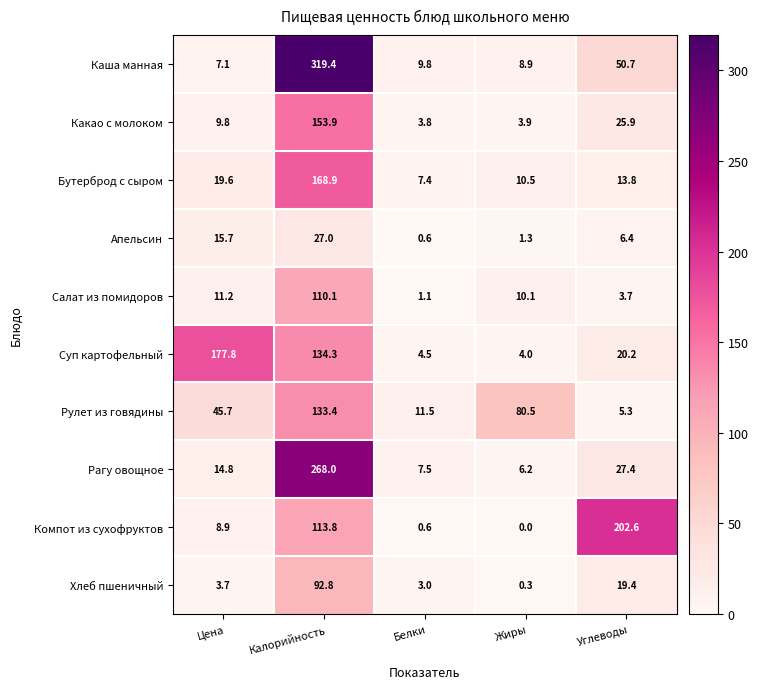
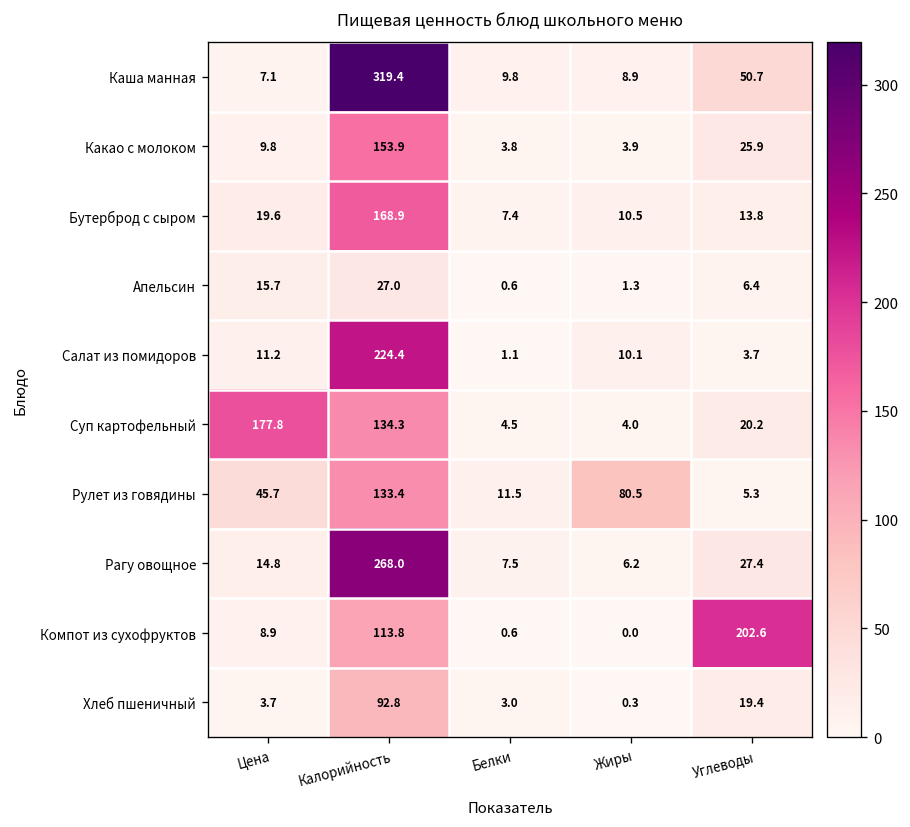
  {
    "Каша манная": {
      "Цена": 7.1,
      "Калорийность": 319.4,
      "Белки": 9.8,
      "Жиры": 8.9,
      "Углеводы": 50.7
    },
    "Какао с молоком": {
      "Цена": 9.8,
      "Калорийность": 153.9,
      "Белки": 3.8,
      "Жиры": 3.9,
      "Углеводы": 25.9
    },
    "Бутерброд с сыром": {
      "Цена": 19.6,
      "Калорийность": 168.9,
      "Белки": 7.4,
      "Жиры": 10.5,
      "Углеводы": 13.8
    },
    "Апельсин": {
      "Цена": 15.7,
      "Калорийность": 27.0,
      "Белки": 0.6,
      "Жиры": 1.3,
      "Углеводы": 6.4
    },
    "Салат из помидоров": {
      "Цена": 11.2,
-     "Калорийность": 110.1,
+     "Калорийность": 224.4,
      "Белки": 1.1,
      "Жиры": 10.1,
      "Углеводы": 3.7
    },
    "Суп картофельный": {
      "Цена": 177.8,
      "Калорийность": 134.3,
      "Белки": 4.5,
      "Жиры": 4.0,
      "Углеводы": 20.2
    },
    "Рулет из говядины": {
      "Цена": 45.7,
      "Калорийность": 133.4,
      "Белки": 11.5,
      "Жиры": 80.5,
      "Углеводы": 5.3
    },
    "Рагу овощное": {
      "Цена": 14.8,
      "Калорийность": 268.0,
      "Белки": 7.5,
      "Жиры": 6.2,
      "Углеводы": 27.4
    },
    "Компот из сухофруктов": {
      "Цена": 8.9,
      "Калорийность": 113.8,
      "Белки": 0.6,
      "Жиры": 0.0,
      "Углеводы": 202.6
    },
    "Хлеб пшеничный": {
      "Цена": 3.7,
      "Калорийность": 92.8,
      "Белки": 3.0,
      "Жиры": 0.3,
      "Углеводы": 19.4
    }
  }
